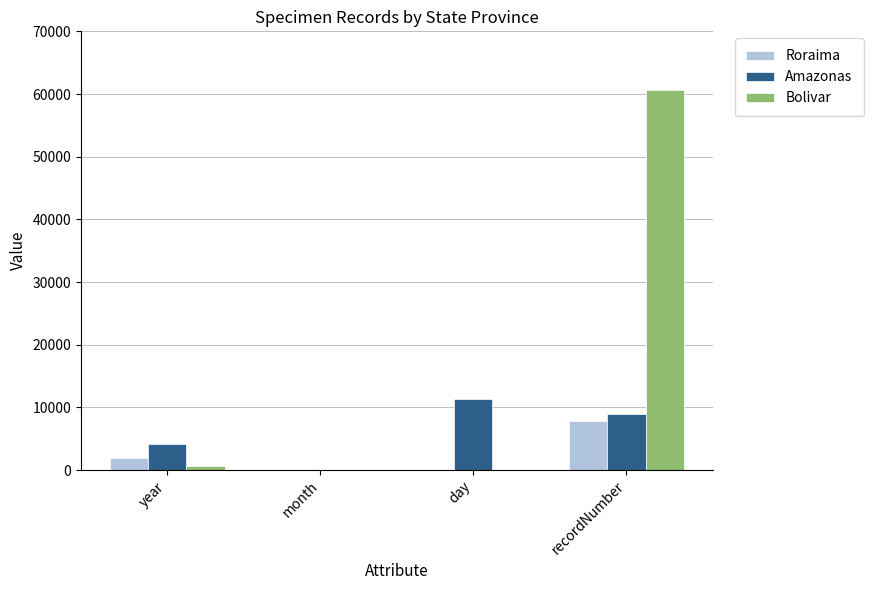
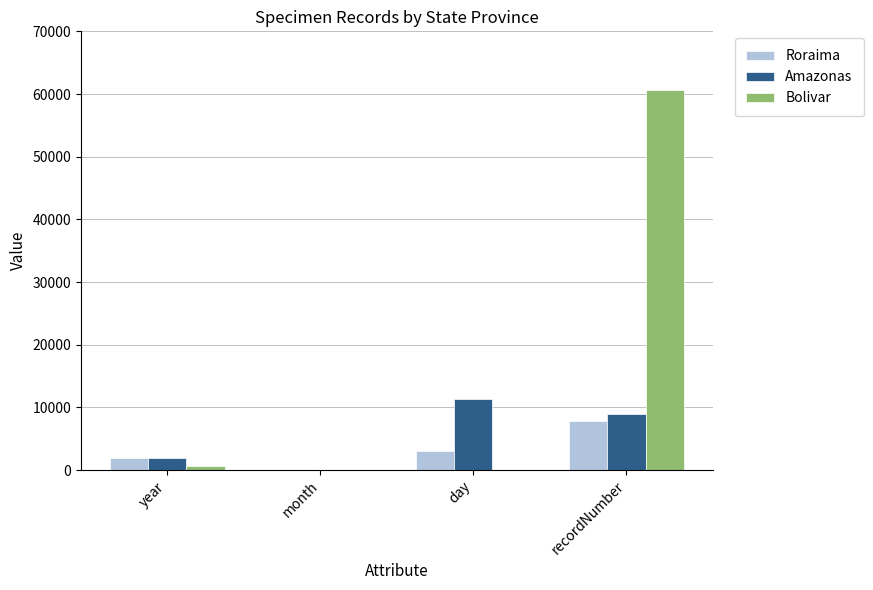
  {
    "Roraima": {
      "year": 2000,
-     "day": 0,
+     "day": 3000,
      "recordNumber": 8000
    },
    "Amazonas": {
-     "year": 4000,
+     "year": 2000,
      "day": 11000,
      "recordNumber": 9000
    },
    "Bolivar": {
      "year": 1000,
      "recordNumber": 61000
    }
  }
